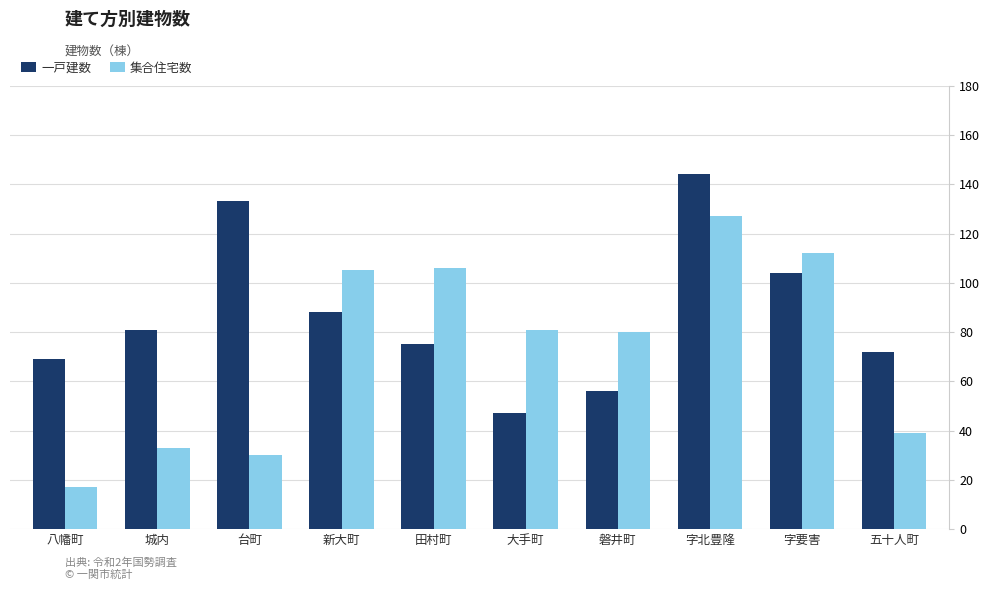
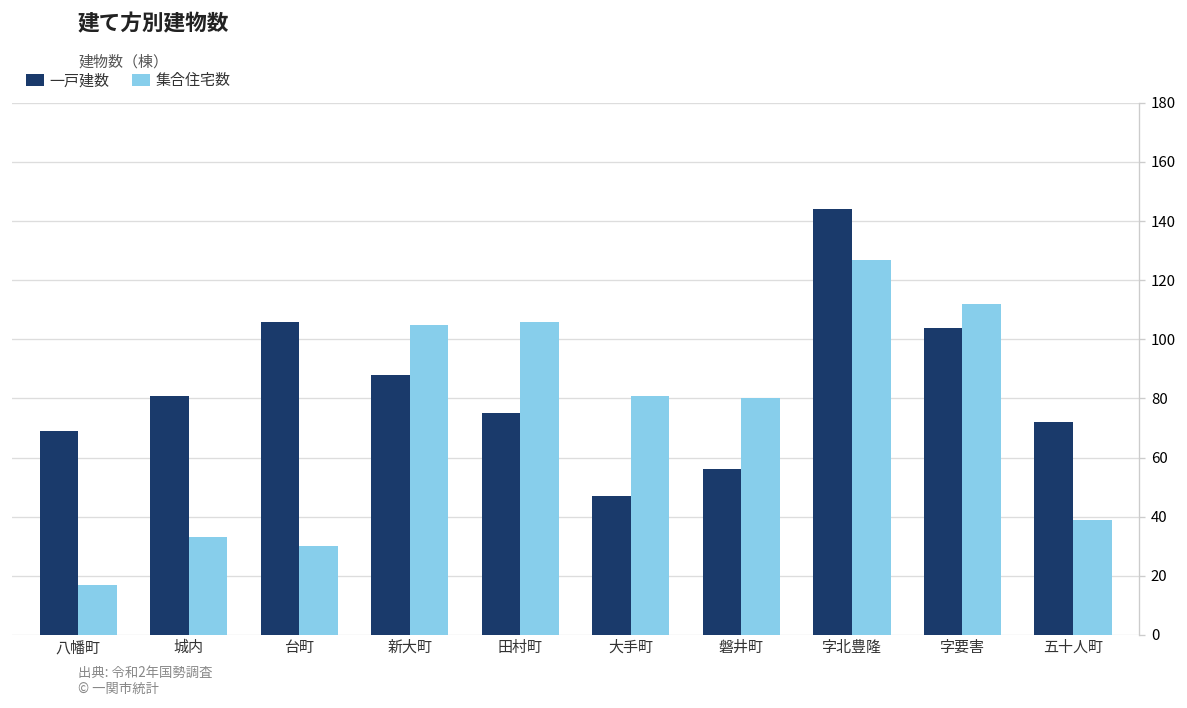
  {
    "一戸建数": {
      "八幡町": 69,
      "城内": 81,
-     "台町": 133,
+     "台町": 106,
      "新大町": 88,
      "田村町": 75,
      "大手町": 47,
      "磐井町": 56,
      "字北豊隆": 144,
      "字要害": 104,
      "五十人町": 72
    },
    "集合住宅数": {
      "八幡町": 17,
      "城内": 33,
      "台町": 30,
      "新大町": 105,
      "田村町": 106,
      "大手町": 81,
      "磐井町": 80,
      "字北豊隆": 127,
      "字要害": 112,
      "五十人町": 39
    }
  }
